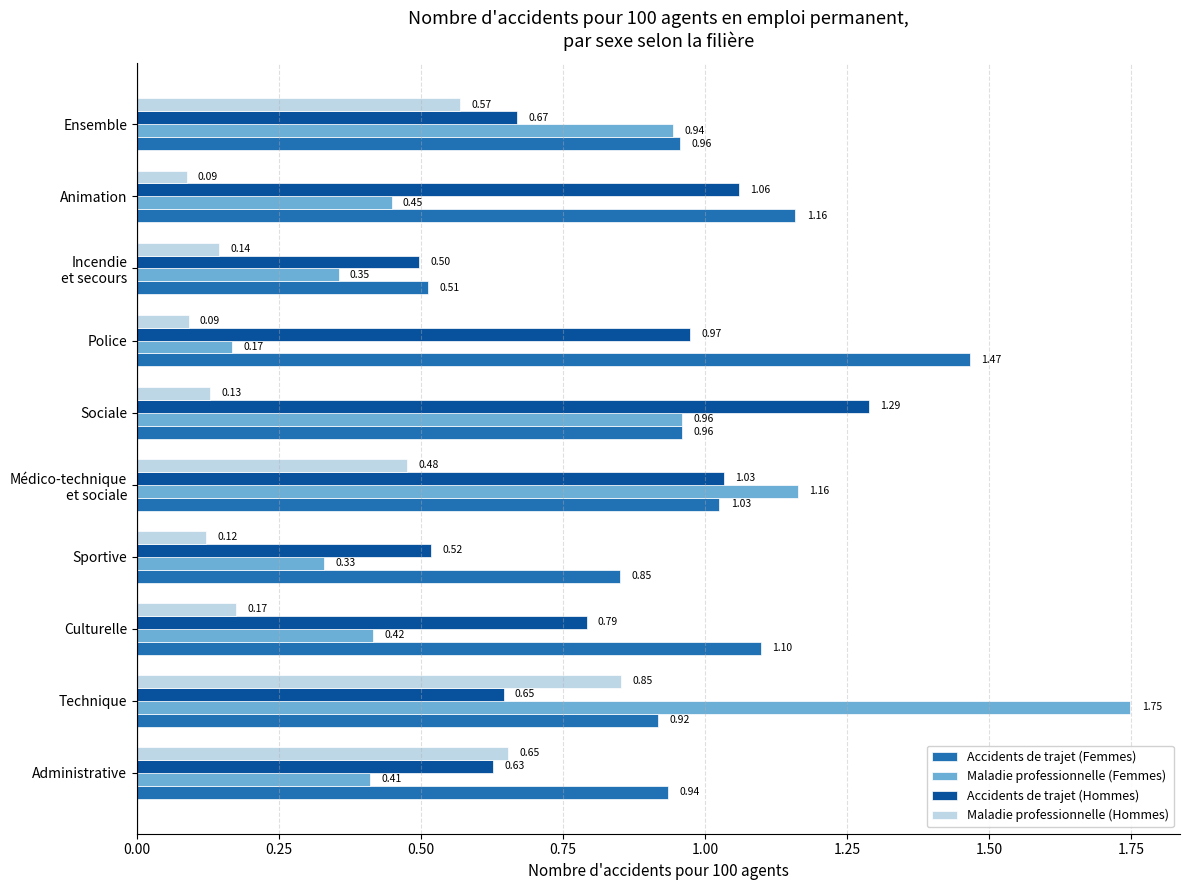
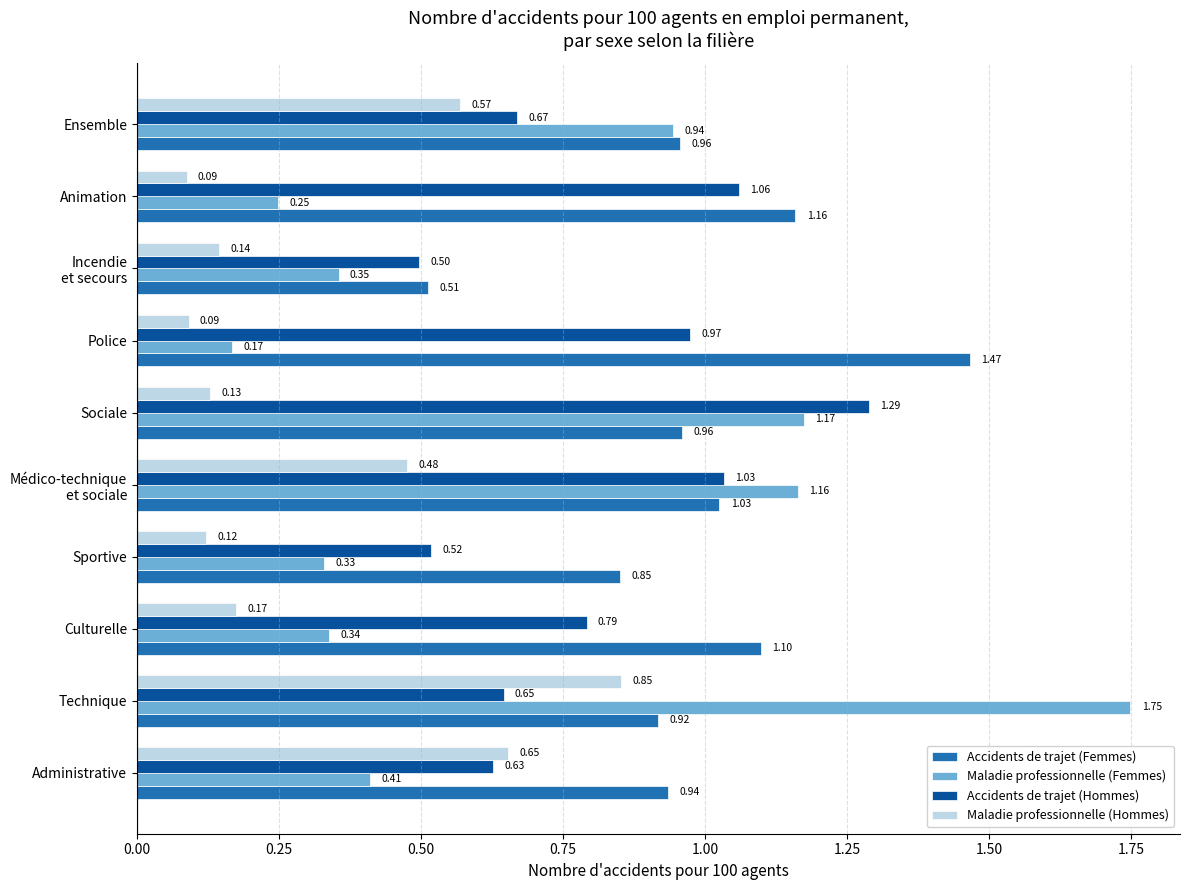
  {
    "Maladie professionnelle (Femmes)": {
      "Ensemble": 0.94,
-     "Animation": 0.45,
+     "Animation": 0.25,
      "Incendie et secours": 0.35,
      "Police": 0.17,
-     "Sociale": 0.96,
+     "Sociale": 1.17,
      "Médico-technique et sociale": 1.16,
      "Sportive": 0.33,
-     "Culturelle": 0.42,
+     "Culturelle": 0.34,
      "Technique": 1.75,
      "Administrative": 0.41
    },
    "Maladie professionnelle (Hommes)": {
      "Ensemble": 0.57,
      "Animation": 0.09,
      "Incendie et secours": 0.14,
      "Police": 0.09,
      "Sociale": 0.13,
      "Médico-technique et sociale": 0.48,
      "Sportive": 0.12,
      "Culturelle": 0.17,
      "Technique": 0.85,
      "Administrative": 0.65
    }
  }
